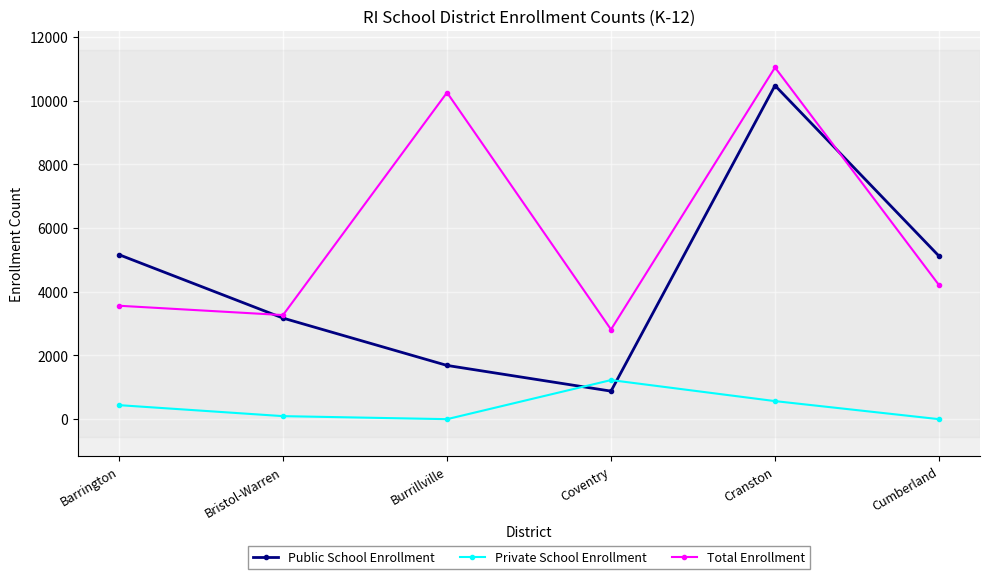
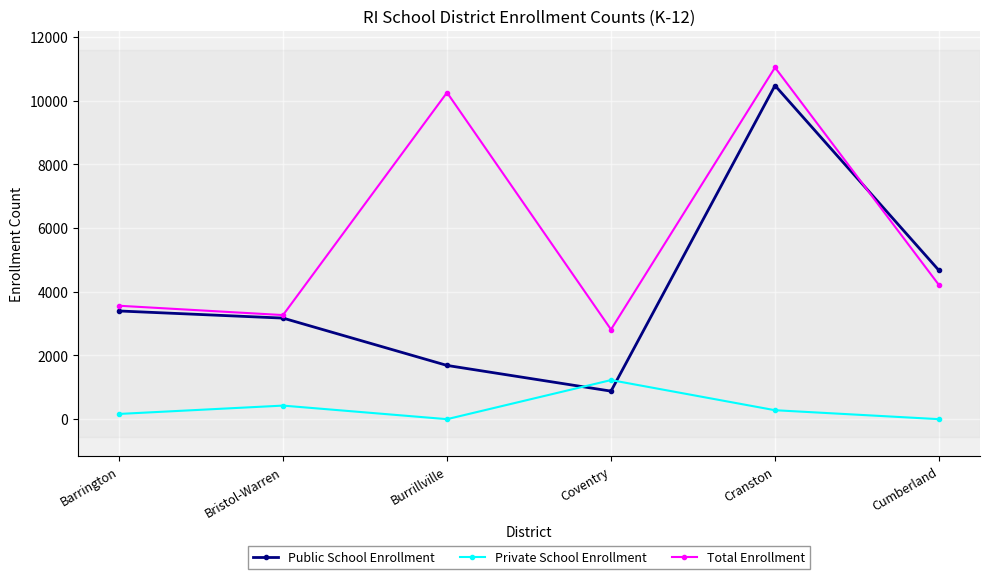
  {
    "Public School Enrollment": {
-     "Barrington": 5200,
+     "Barrington": 3400,
      "Bristol-Warren": 3200,
      "Burrillville": 1700,
      "Coventry": 900,
      "Cranston": 10500,
-     "Cumberland": 5100
+     "Cumberland": 4700
    },
    "Private School Enrollment": {
-     "Barrington": 400,
-     "Bristol-Warren": 100,
+     "Barrington": 200,
+     "Bristol-Warren": 400,
      "Burrillville": 0,
      "Coventry": 1200,
-     "Cranston": 600,
+     "Cranston": 300,
      "Cumberland": 0
    },
    "Total Enrollment": {
      "Barrington": 3600,
      "Bristol-Warren": 3300,
      "Burrillville": 10300,
      "Coventry": 2800,
      "Cranston": 11000,
      "Cumberland": 4200
    }
  }
